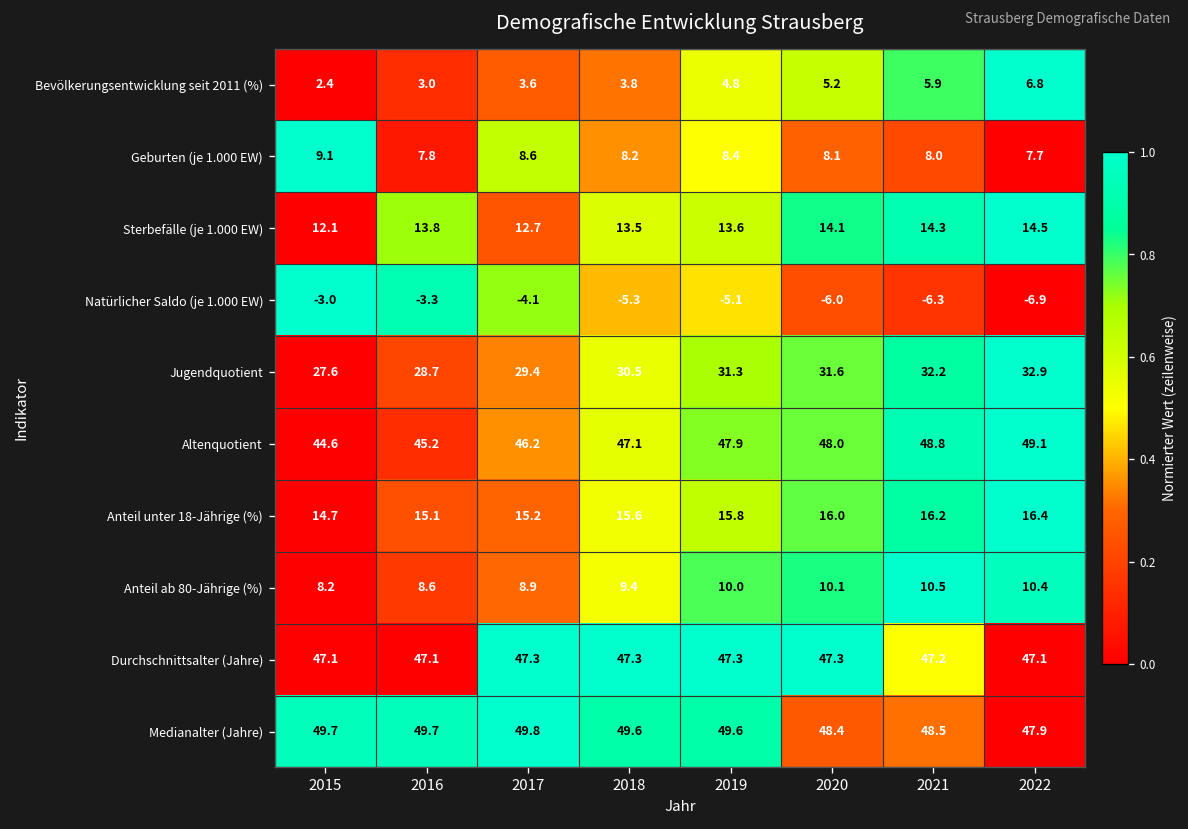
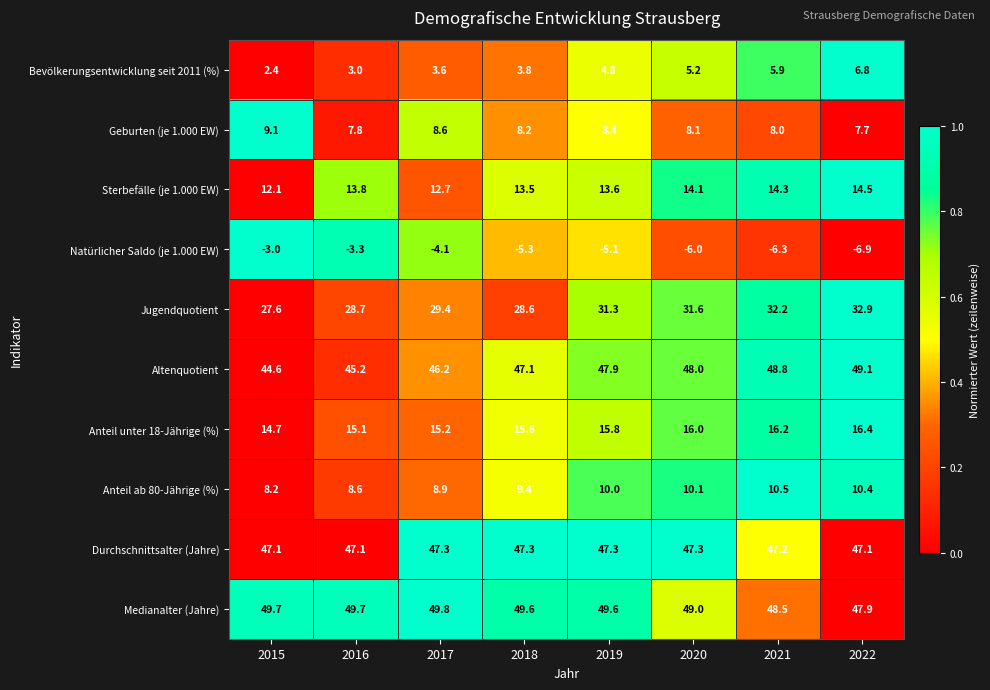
  {
    "Bevölkerungsentwicklung seit 2011 (%)": {
      "2015": 2.4,
      "2016": 3.0,
      "2017": 3.6,
      "2018": 3.8,
      "2019": 4.8,
      "2020": 5.2,
      "2021": 5.9,
      "2022": 6.8
    },
    "Geburten (je 1.000 EW)": {
      "2015": 9.1,
      "2016": 7.8,
      "2017": 8.6,
      "2018": 8.2,
      "2019": 8.4,
      "2020": 8.1,
      "2021": 8.0,
      "2022": 7.7
    },
    "Sterbefälle (je 1.000 EW)": {
      "2015": 12.1,
      "2016": 13.8,
      "2017": 12.7,
      "2018": 13.5,
      "2019": 13.6,
      "2020": 14.1,
      "2021": 14.3,
      "2022": 14.5
    },
    "Natürlicher Saldo (je 1.000 EW)": {
      "2015": -3.0,
      "2016": -3.3,
      "2017": -4.1,
      "2018": -5.3,
      "2019": -5.1,
      "2020": -6.0,
      "2021": -6.3,
      "2022": -6.9
    },
    "Jugendquotient": {
      "2015": 27.6,
      "2016": 28.7,
      "2017": 29.4,
-     "2018": 30.5,
+     "2018": 28.6,
      "2019": 31.3,
      "2020": 31.6,
      "2021": 32.2,
      "2022": 32.9
    },
    "Altenquotient": {
      "2015": 44.6,
      "2016": 45.2,
      "2017": 46.2,
      "2018": 47.1,
      "2019": 47.9,
      "2020": 48.0,
      "2021": 48.8,
      "2022": 49.1
    },
    "Anteil unter 18-Jährige (%)": {
      "2015": 14.7,
      "2016": 15.1,
      "2017": 15.2,
      "2018": 15.6,
      "2019": 15.8,
      "2020": 16.0,
      "2021": 16.2,
      "2022": 16.4
    },
    "Anteil ab 80-Jährige (%)": {
      "2015": 8.2,
      "2016": 8.6,
      "2017": 8.9,
      "2018": 9.4,
      "2019": 10.0,
      "2020": 10.1,
      "2021": 10.5,
      "2022": 10.4
    },
    "Durchschnittsalter (Jahre)": {
      "2015": 47.1,
      "2016": 47.1,
      "2017": 47.3,
      "2018": 47.3,
      "2019": 47.3,
      "2020": 47.3,
      "2021": 47.2,
      "2022": 47.1
    },
    "Medianalter (Jahre)": {
      "2015": 49.7,
      "2016": 49.7,
      "2017": 49.8,
      "2018": 49.6,
      "2019": 49.6,
-     "2020": 48.4,
+     "2020": 49.0,
      "2021": 48.5,
      "2022": 47.9
    }
  }
